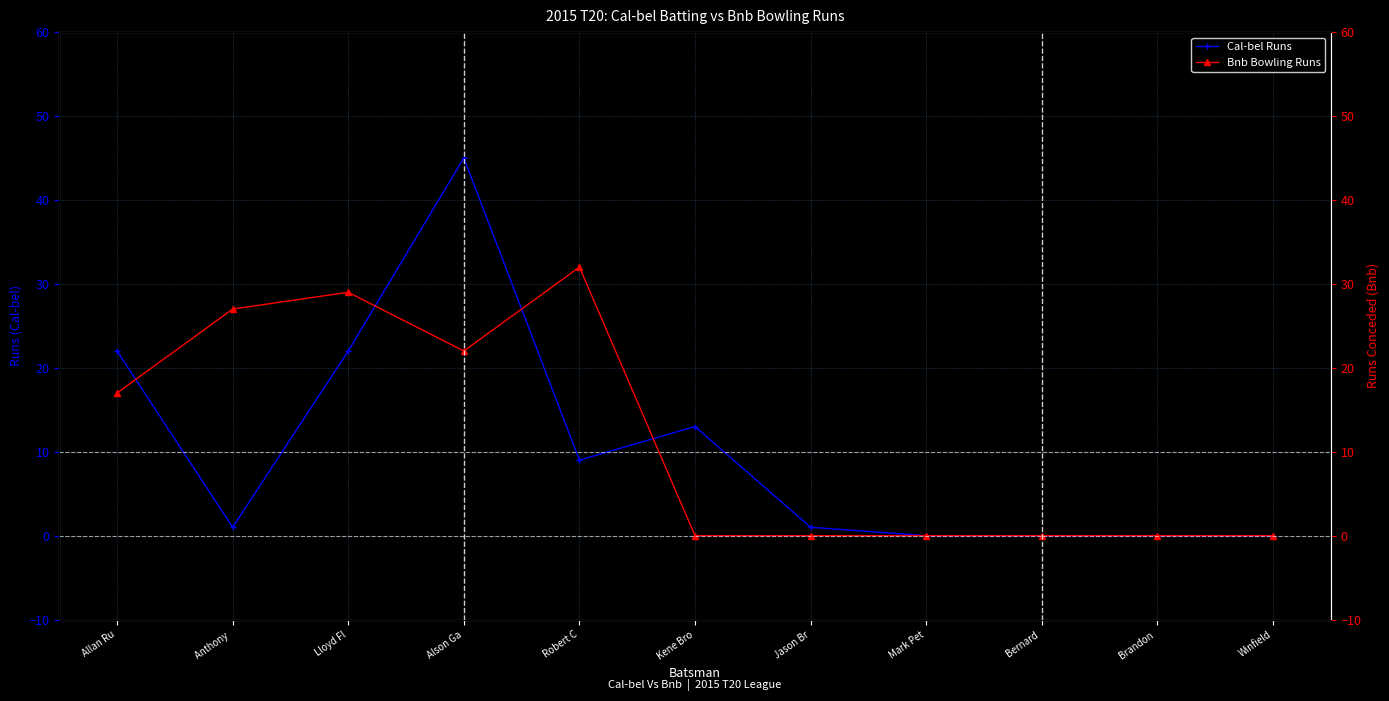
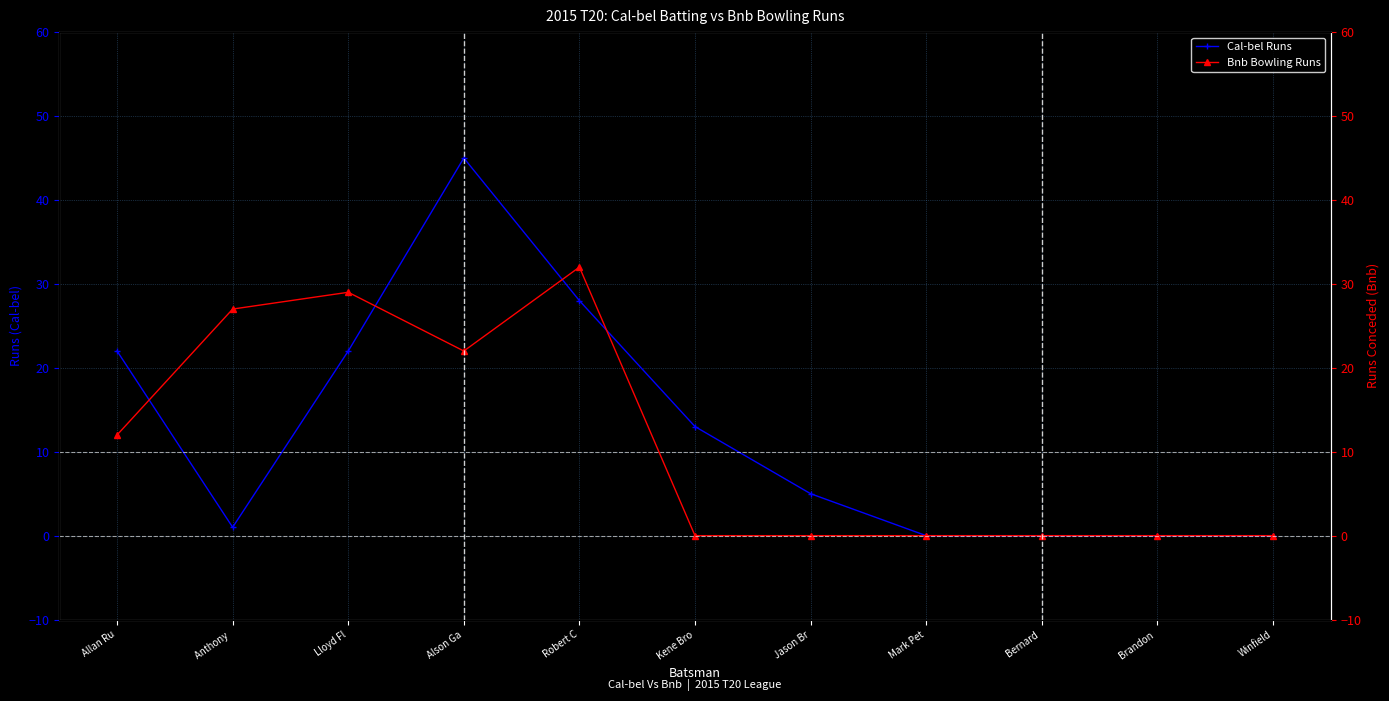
  {
    "Cal-bel Runs": {
      "Allan Ru": 22,
      "Anthony": 1,
      "Lloyd Fl": 22,
      "Alson Ga": 45,
-     "Robert C": 9,
+     "Robert C": 28,
      "Kene Bro": 13,
-     "Jason Br": 1
+     "Jason Br": 5
    },
    "Bnb Bowling Runs": {
-     "Allan Ru": 17,
+     "Allan Ru": 12,
      "Anthony": 27,
      "Lloyd Fl": 29,
      "Alson Ga": 22,
      "Robert C": 32,
      "Kene Bro": 0,
      "Jason Br": 0
    }
  }
